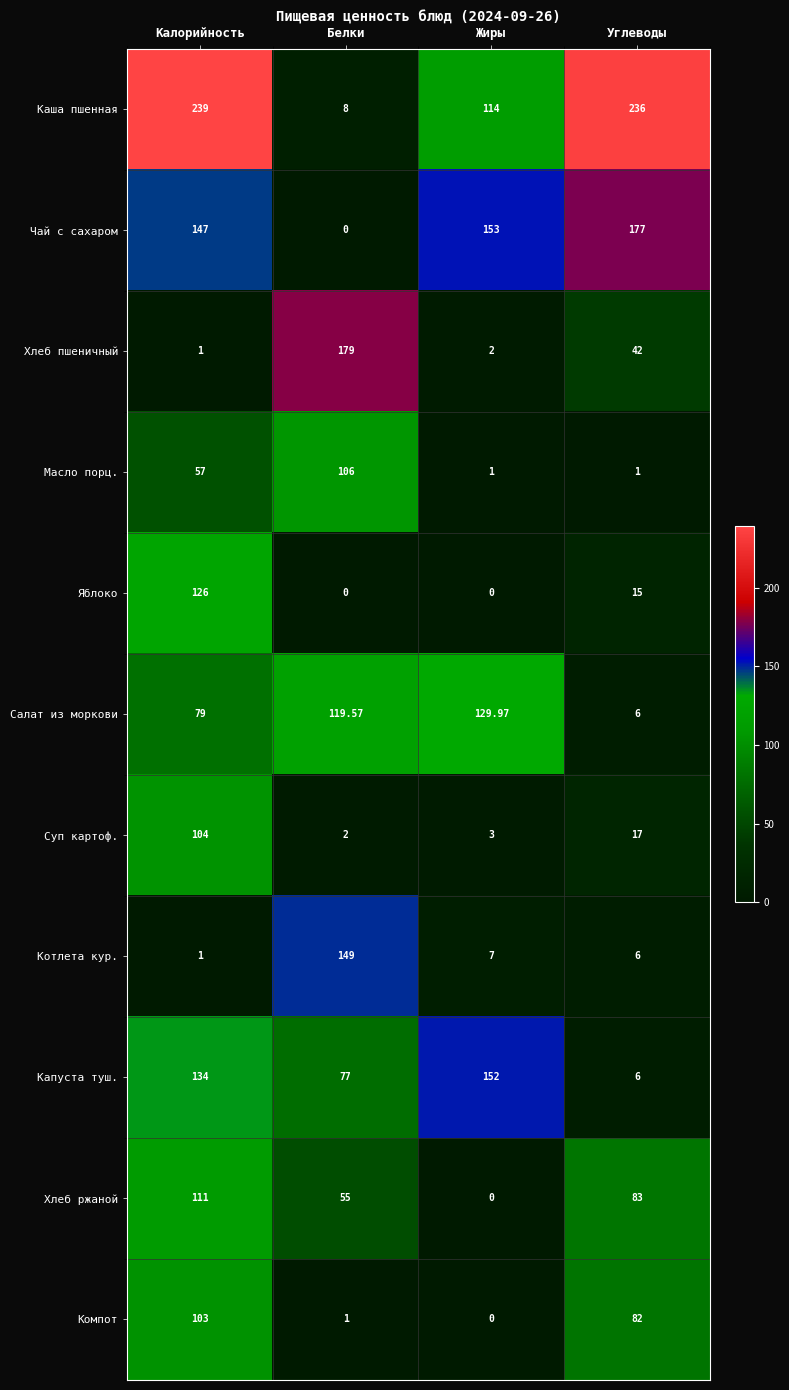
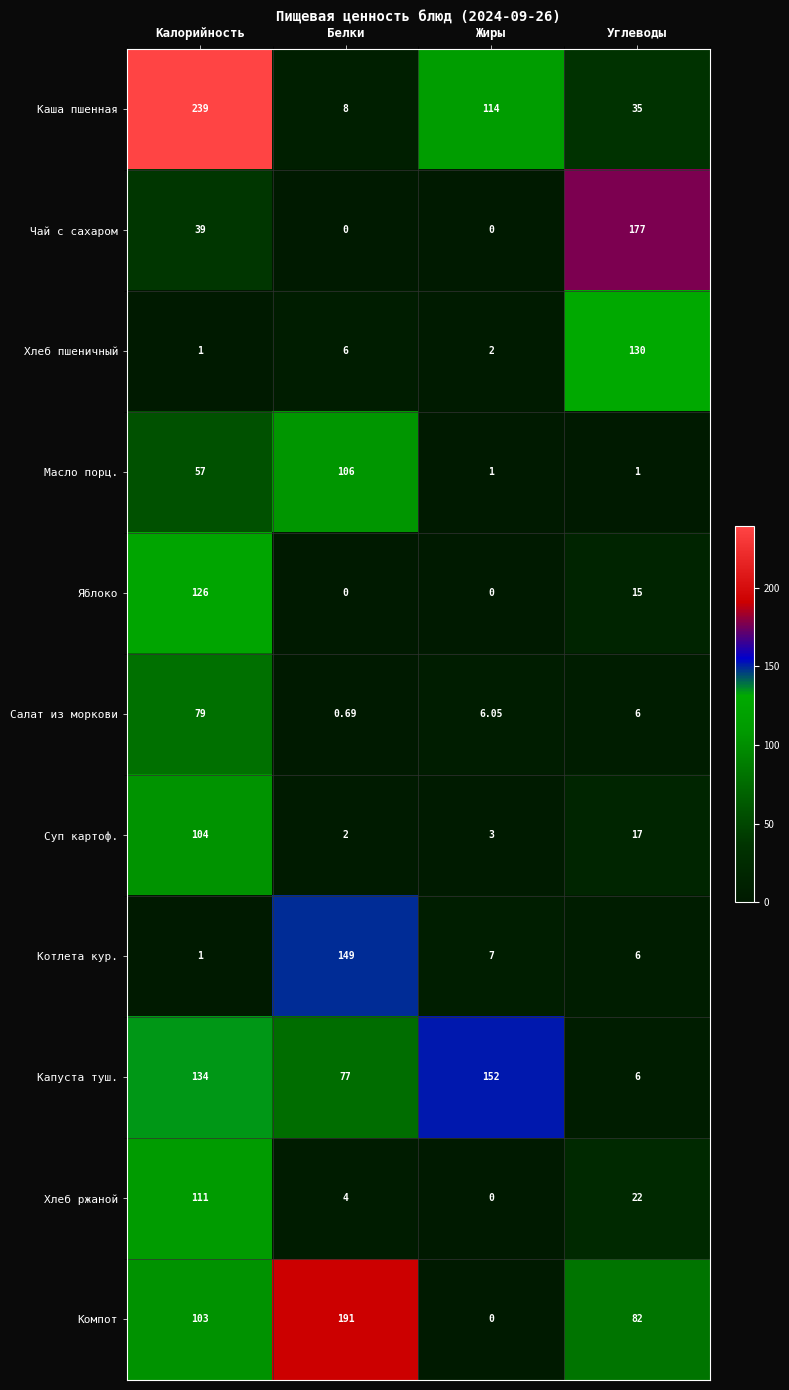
  {
    "Каша пшенная": {
      "Калорийность": 239,
      "Белки": 8,
      "Жиры": 114,
-     "Углеводы": 236
+     "Углеводы": 35
    },
    "Чай с сахаром": {
-     "Калорийность": 147,
+     "Калорийность": 39,
      "Белки": 0,
-     "Жиры": 153,
+     "Жиры": 0,
      "Углеводы": 177
    },
    "Хлеб пшеничный": {
      "Калорийность": 1,
-     "Белки": 179,
+     "Белки": 6,
      "Жиры": 2,
-     "Углеводы": 42
+     "Углеводы": 130
    },
    "Масло порц.": {
      "Калорийность": 57,
      "Белки": 106,
      "Жиры": 1,
      "Углеводы": 1
    },
    "Яблоко": {
      "Калорийность": 126,
      "Белки": 0,
      "Жиры": 0,
      "Углеводы": 15
    },
    "Салат из моркови": {
      "Калорийность": 79,
-     "Белки": 119.57,
-     "Жиры": 129.97,
+     "Белки": 0.69,
+     "Жиры": 6.05,
      "Углеводы": 6
    },
    "Суп картоф.": {
      "Калорийность": 104,
      "Белки": 2,
      "Жиры": 3,
      "Углеводы": 17
    },
    "Котлета кур.": {
      "Калорийность": 1,
      "Белки": 149,
      "Жиры": 7,
      "Углеводы": 6
    },
    "Капуста туш.": {
      "Калорийность": 134,
      "Белки": 77,
      "Жиры": 152,
      "Углеводы": 6
    },
    "Хлеб ржаной": {
      "Калорийность": 111,
-     "Белки": 55,
+     "Белки": 4,
      "Жиры": 0,
-     "Углеводы": 83
+     "Углеводы": 22
    },
    "Компот": {
      "Калорийность": 103,
-     "Белки": 1,
+     "Белки": 191,
      "Жиры": 0,
      "Углеводы": 82
    }
  }
